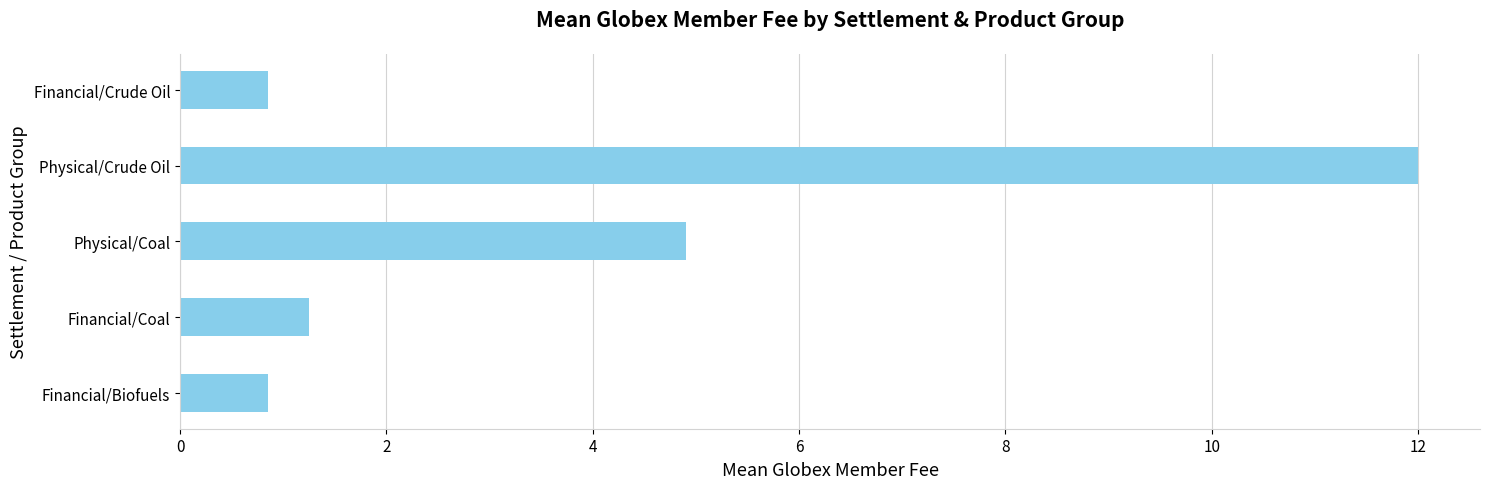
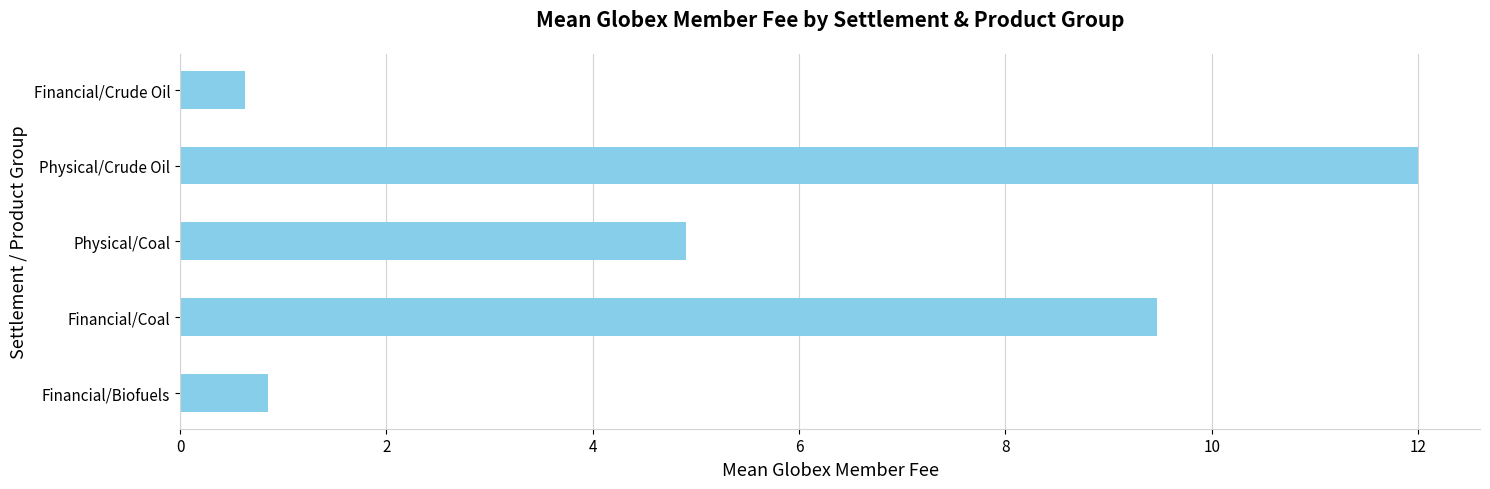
  {
-   "Financial/Crude Oil": 0.85,
+   "Financial/Crude Oil": 0.63,
    "Physical/Crude Oil": 12.00,
    "Physical/Coal": 4.90,
-   "Financial/Coal": 1.25,
+   "Financial/Coal": 9.47,
    "Financial/Biofuels": 0.85
  }
